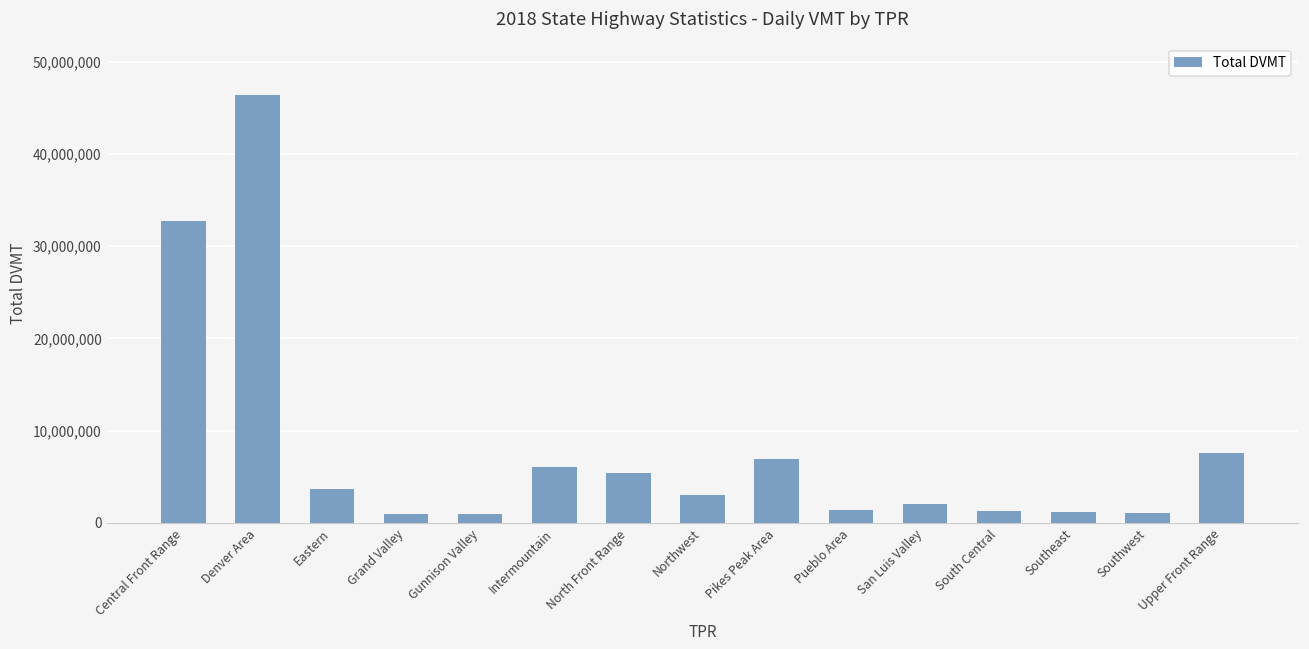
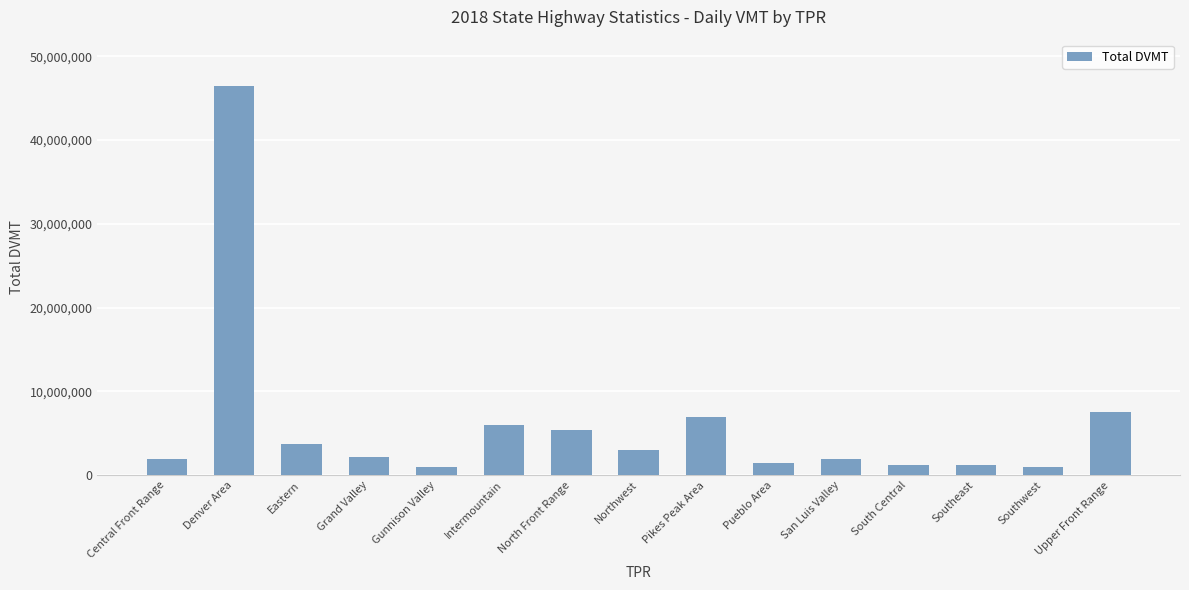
  {
-   "Central Front Range": "33,000,000",
+   "Central Front Range": "2,000,000",
    "Denver Area": "46,000,000",
    "Eastern": "4,000,000",
-   "Grand Valley": "1,000,000",
+   "Grand Valley": "2,000,000",
    "Gunnison Valley": "1,000,000",
    "Intermountain": "6,000,000",
    "North Front Range": "5,000,000",
    "Northwest": "3,000,000",
    "Pikes Peak Area": "7,000,000",
    "Pueblo Area": "1,000,000",
    "San Luis Valley": "2,000,000",
    "South Central": "1,000,000",
    "Southeast": "1,000,000",
    "Southwest": "1,000,000",
    "Upper Front Range": "8,000,000"
  }
